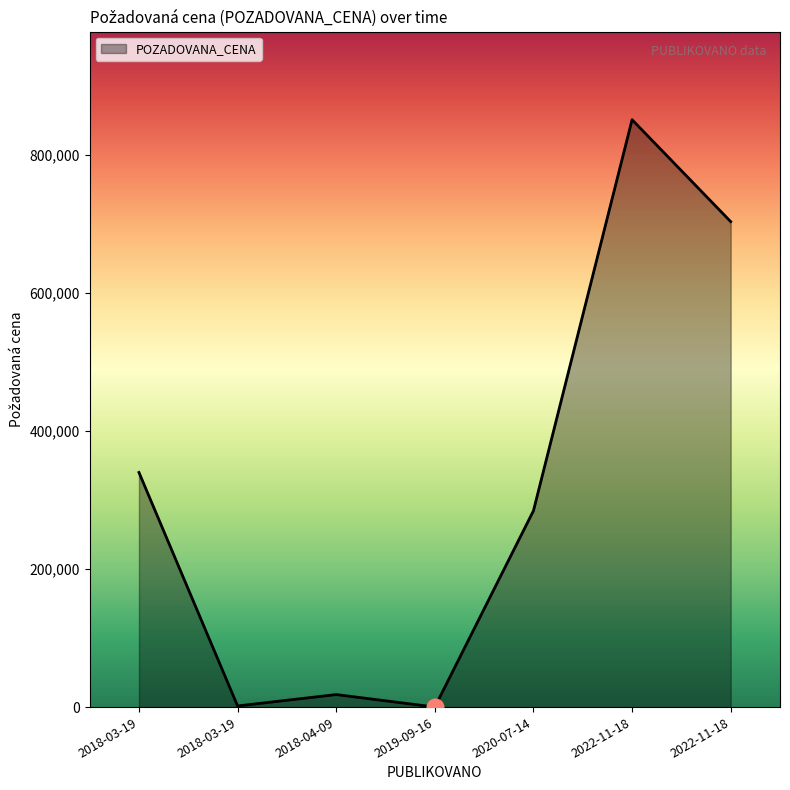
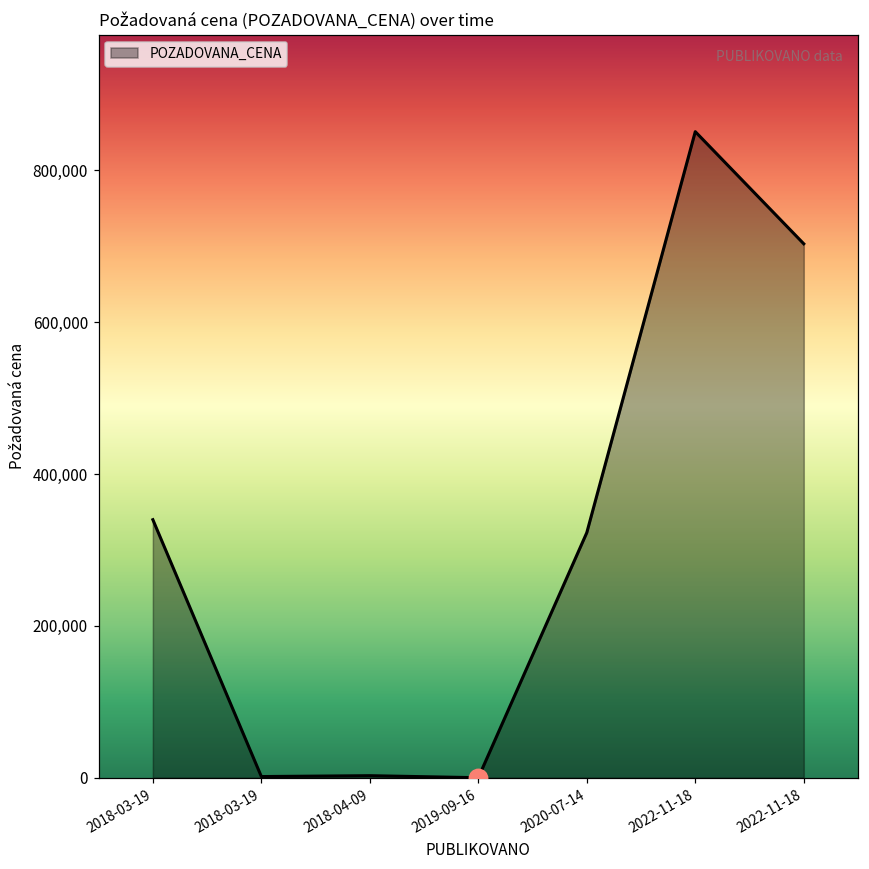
  {
    "POZADOVANA_CENA": {
-     "2018-04-09": "20,000",
-     "2020-07-14": "280,000"
+     "2018-04-09": "0",
+     "2020-07-14": "320,000"
    }
  }
